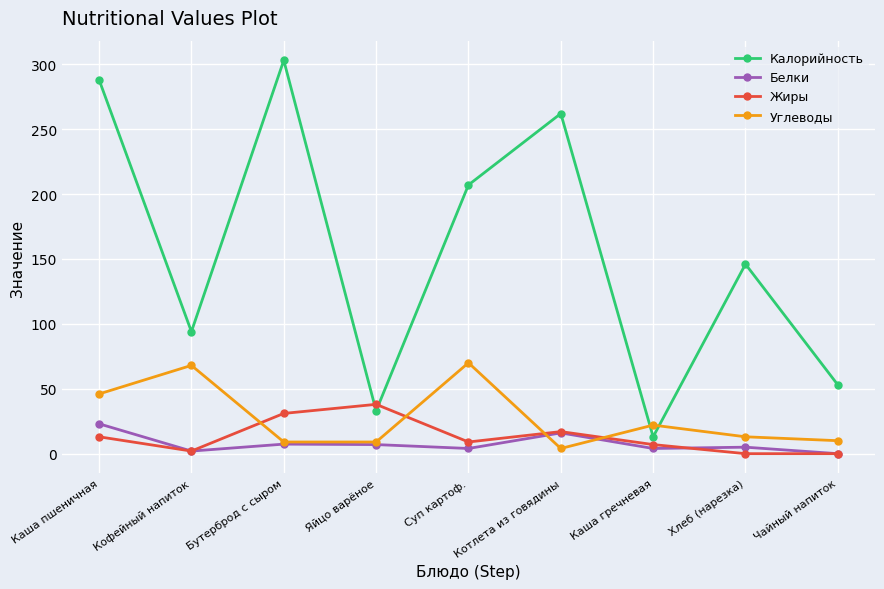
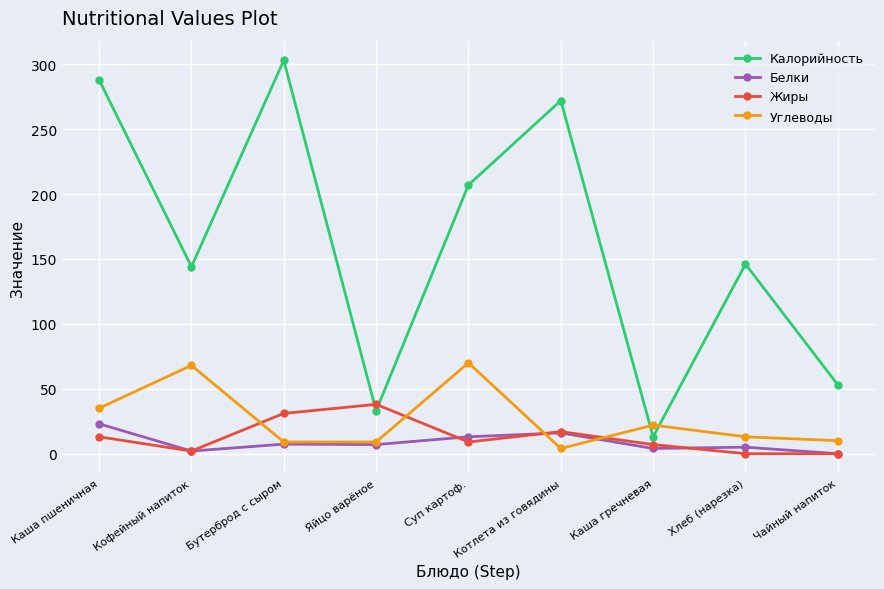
  {
    "Калорийность": {
      "Каша пшеничная": 288,
-     "Кофейный напиток": 94,
+     "Кофейный напиток": 144,
      "Бутерброд с сыром": 303,
      "Яйцо варёное": 33,
      "Суп картоф.": 207,
-     "Котлета из говядины": 262,
+     "Котлета из говядины": 272,
      "Каша гречневая": 13,
      "Хлеб (нарезка)": 146,
      "Чайный напиток": 53
    },
    "Белки": {
      "Каша пшеничная": 23,
      "Яйцо варёное": 7,
-     "Суп картоф.": 4,
+     "Суп картоф.": 13,
      "Каша гречневая": 4,
      "Хлеб (нарезка)": 5
    },
    "Жиры": {
      "Каша пшеничная": 13,
      "Бутерброд с сыром": 31,
      "Яйцо варёное": 38,
      "Суп картоф.": 9,
      "Каша гречневая": 7,
      "Хлеб (нарезка)": 0
    },
    "Углеводы": {
-     "Каша пшеничная": 46,
+     "Каша пшеничная": 35,
      "Кофейный напиток": 68,
      "Яйцо варёное": 9,
      "Суп картоф.": 70,
      "Котлета из говядины": 4,
      "Каша гречневая": 22,
      "Хлеб (нарезка)": 13,
      "Чайный напиток": 10
    }
  }
